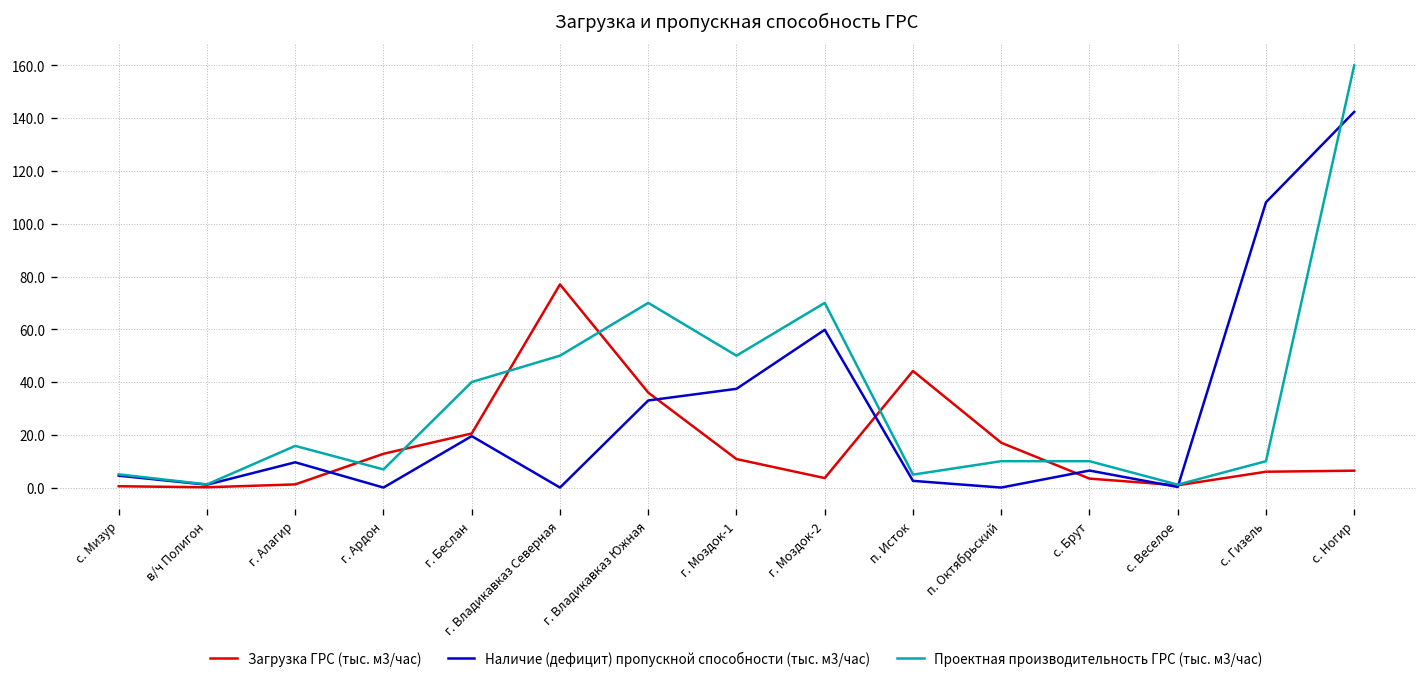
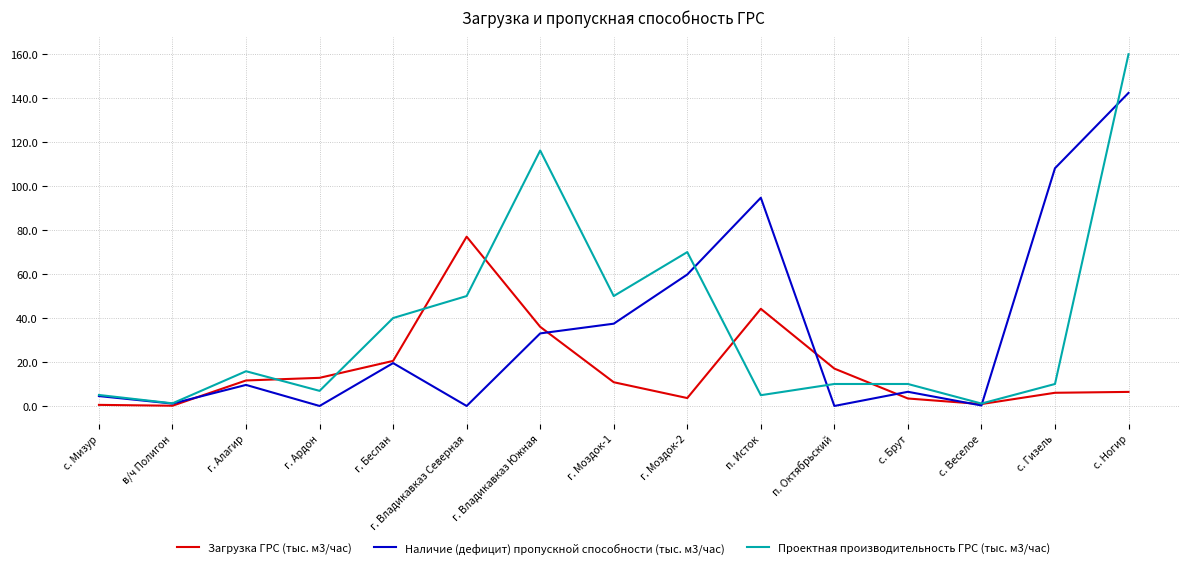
  {
    "Загрузка ГРС (тыс. м3/час)": {
      "c. Мизур": 1,
-     "г. Алагир": 1,
+     "г. Алагир": 12,
      "г. Ардон": 13,
      "г. Владикавказ Северная": 77,
      "г. Владикавказ Южная": 36,
      "г. Моздок-1": 11,
      "г. Моздок-2": 4,
      "п. Исток": 44,
      "п. Октябрьский": 17,
      "с. Брут": 3,
      "с. Гизель": 6,
      "с. Ногир": 6
    },
    "Наличие (дефицит) пропускной способности (тыс. м3/час)": {
      "г. Алагир": 10,
      "г. Ардон": 0,
      "г. Владикавказ Северная": 0,
      "г. Владикавказ Южная": 33,
      "г. Моздок-1": 37,
      "г. Моздок-2": 60,
-     "п. Исток": 3,
+     "п. Исток": 95,
      "п. Октябрьский": 0,
      "с. Брут": 6,
      "с. Гизель": 108,
      "с. Ногир": 142
    },
    "Проектная производительность ГРС (тыс. м3/час)": {
      "г. Алагир": 16,
      "г. Ардон": 7,
      "г. Беслан": 40,
      "г. Владикавказ Северная": 50,
-     "г. Владикавказ Южная": 70,
+     "г. Владикавказ Южная": 116,
      "г. Моздок-1": 50,
      "г. Моздок-2": 70,
      "п. Исток": 5,
      "п. Октябрьский": 10,
      "с. Брут": 10,
      "с. Гизель": 10,
      "с. Ногир": 160
    }
  }
